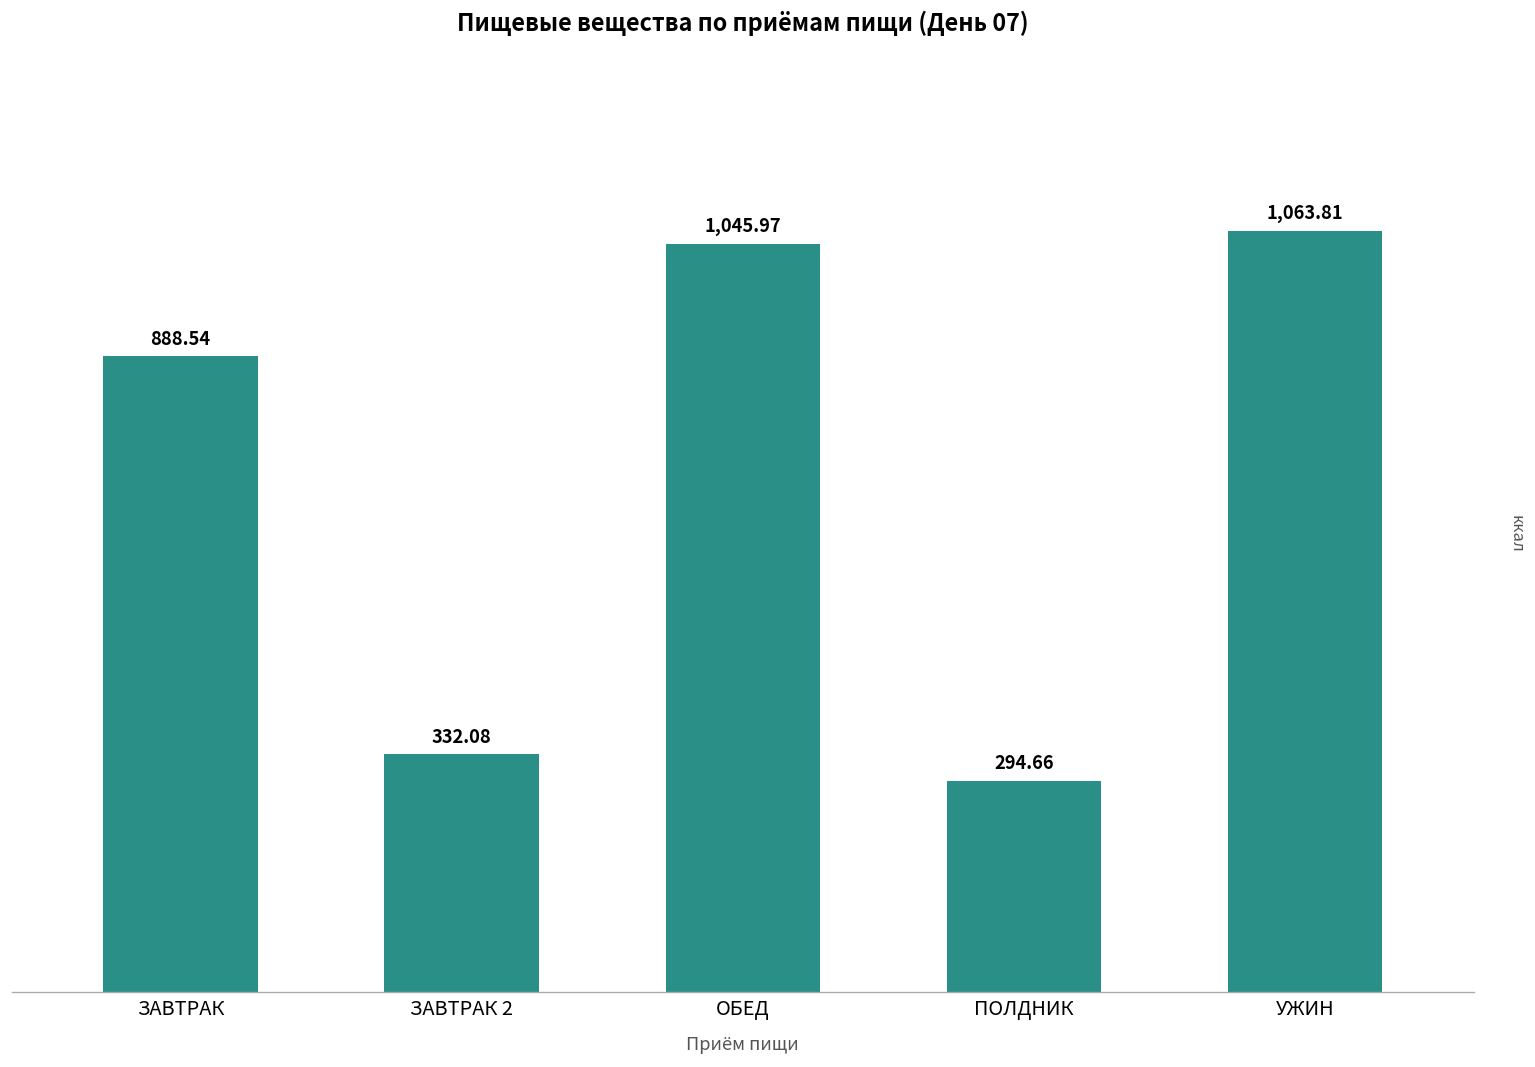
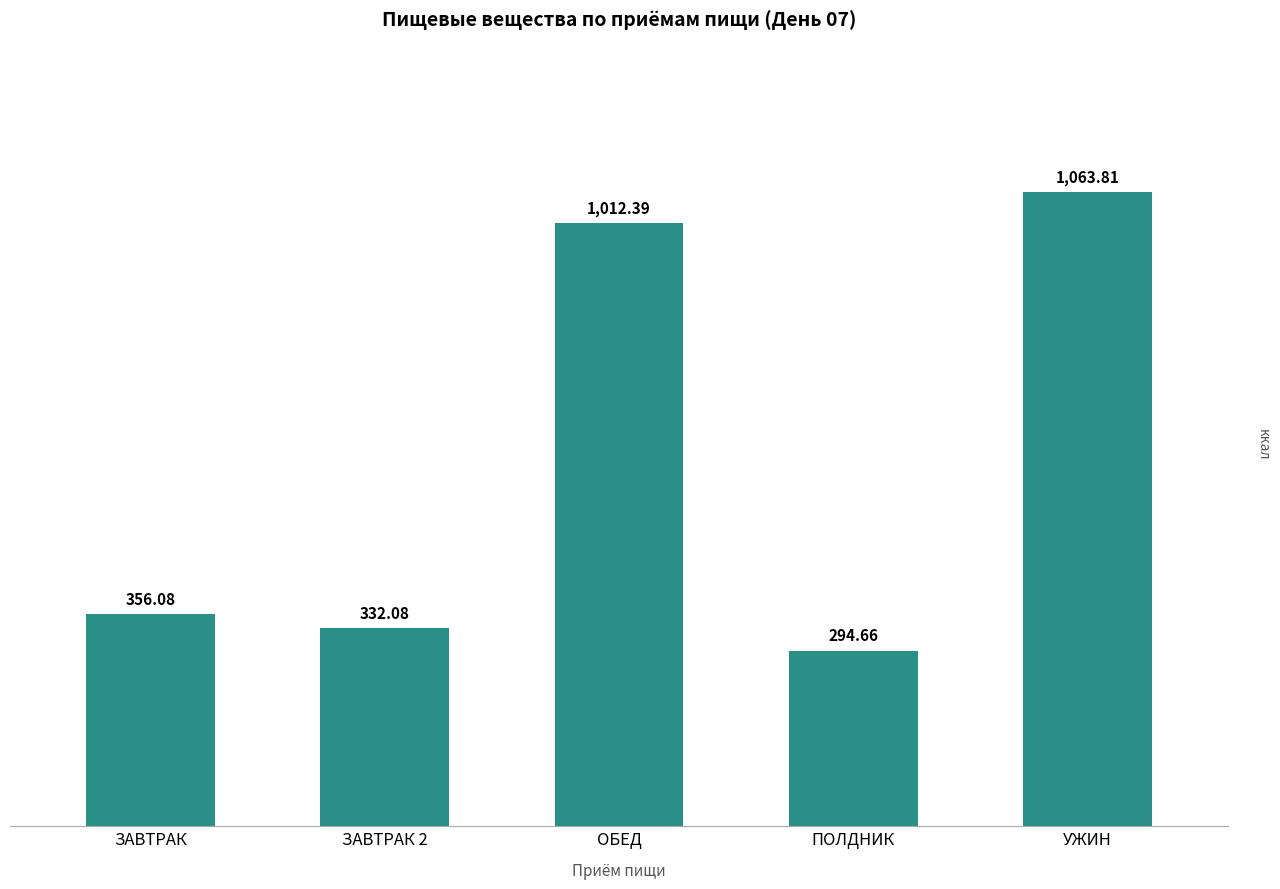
  {
-   "ЗАВТРАК": "888.54",
+   "ЗАВТРАК": "356.08",
    "ЗАВТРАК 2": "332.08",
-   "ОБЕД": "1,045.97",
+   "ОБЕД": "1,012.39",
    "ПОЛДНИК": "294.66",
    "УЖИН": "1,063.81"
  }
